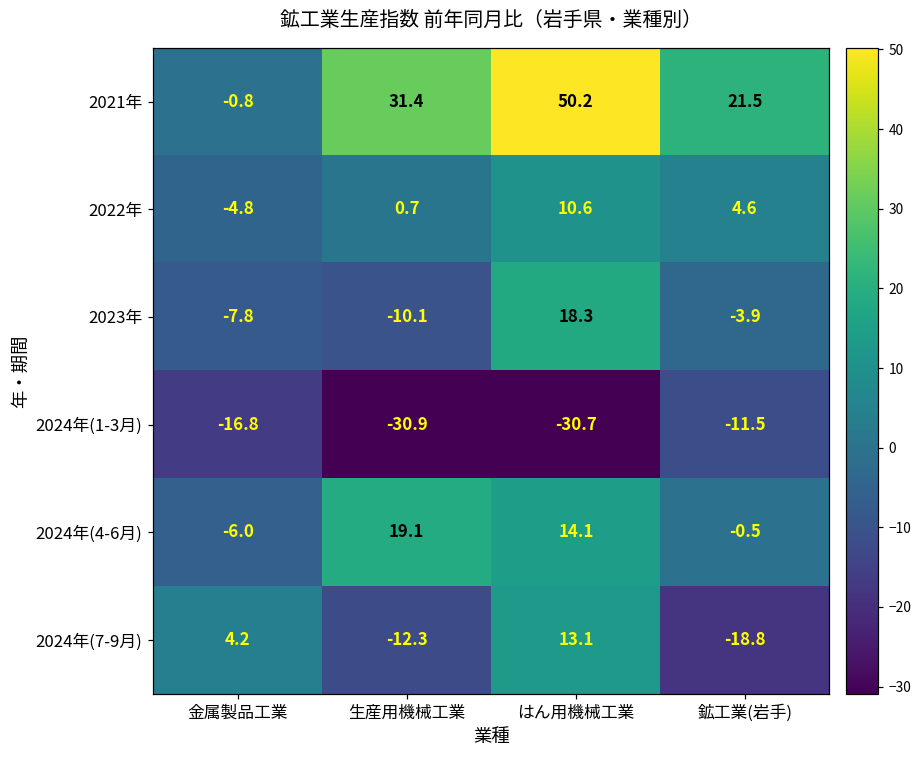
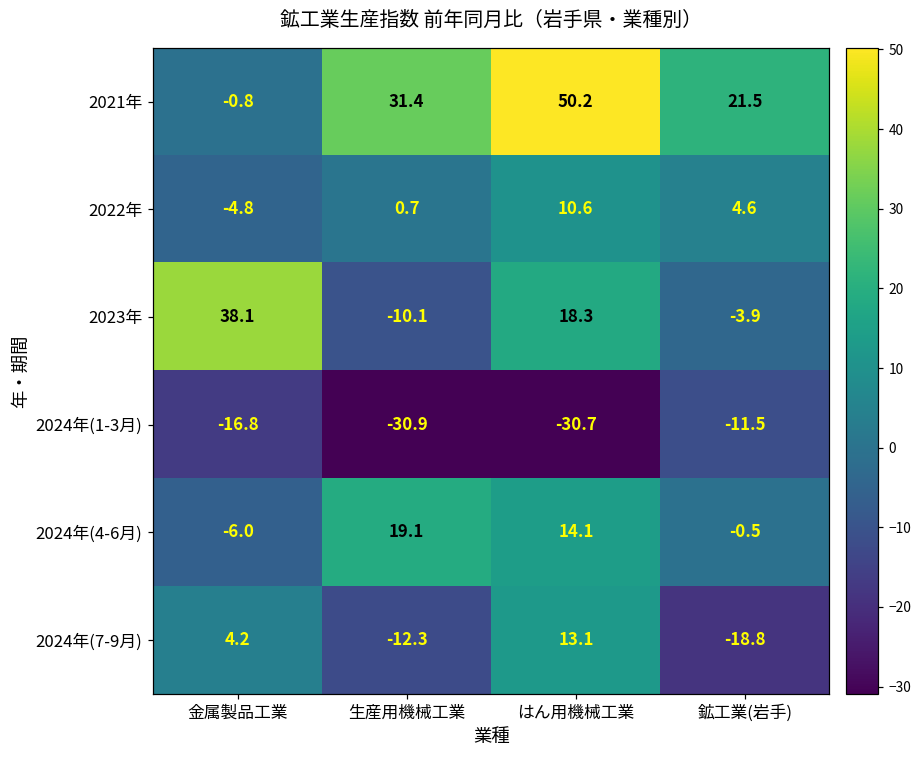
  {
    "2021年": {
      "金属製品工業": -0.8,
      "生産用機械工業": 31.4,
      "はん用機械工業": 50.2,
      "鉱工業(岩手)": 21.5
    },
    "2022年": {
      "金属製品工業": -4.8,
      "生産用機械工業": 0.7,
      "はん用機械工業": 10.6,
      "鉱工業(岩手)": 4.6
    },
    "2023年": {
-     "金属製品工業": -7.8,
+     "金属製品工業": 38.1,
      "生産用機械工業": -10.1,
      "はん用機械工業": 18.3,
      "鉱工業(岩手)": -3.9
    },
    "2024年(1-3月)": {
      "金属製品工業": -16.8,
      "生産用機械工業": -30.9,
      "はん用機械工業": -30.7,
      "鉱工業(岩手)": -11.5
    },
    "2024年(4-6月)": {
      "金属製品工業": -6.0,
      "生産用機械工業": 19.1,
      "はん用機械工業": 14.1,
      "鉱工業(岩手)": -0.5
    },
    "2024年(7-9月)": {
      "金属製品工業": 4.2,
      "生産用機械工業": -12.3,
      "はん用機械工業": 13.1,
      "鉱工業(岩手)": -18.8
    }
  }
